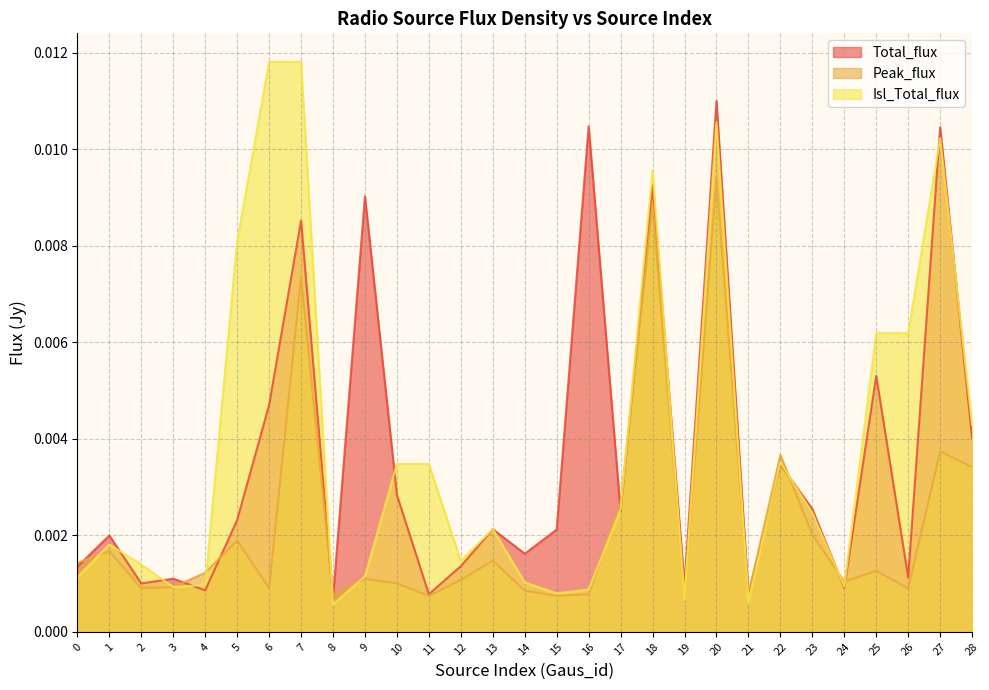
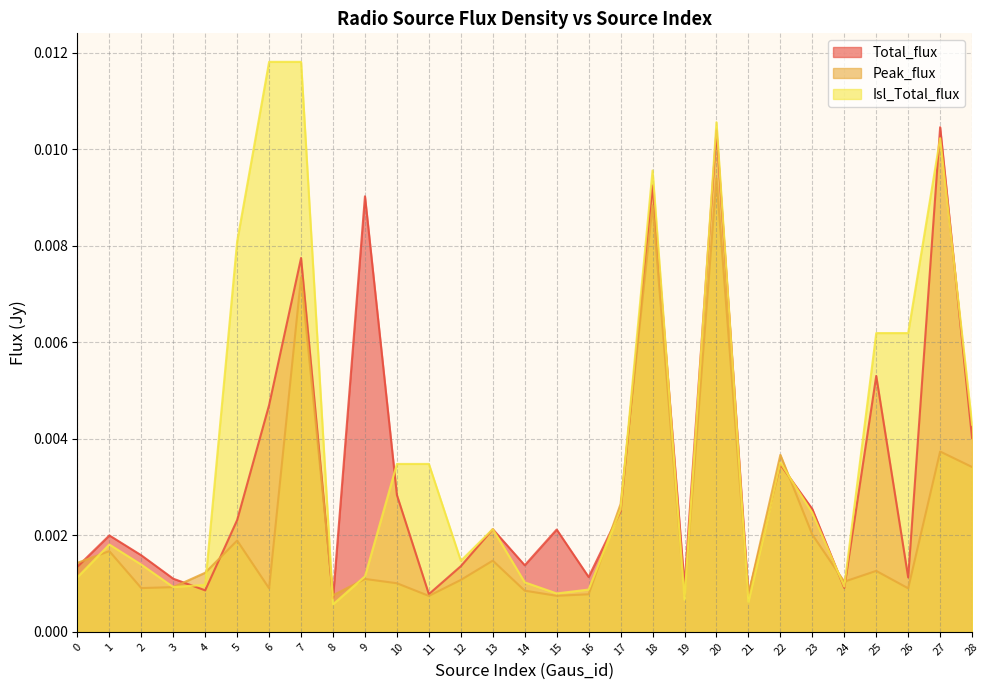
  {
    "Total_flux": {
      "0": 0.0013,
      "1": 0.0020,
-     "2": 0.0010,
+     "2": 0.0016,
      "3": 0.0011,
      "4": 0.0009,
      "5": 0.0023,
      "6": 0.0047,
-     "7": 0.0085,
+     "7": 0.0077,
      "8": 0.0007,
      "9": 0.0090,
      "10": 0.0028,
      "12": 0.0014,
-     "14": 0.0016,
+     "14": 0.0014,
      "15": 0.0021,
-     "16": 0.0105,
+     "16": 0.0011,
      "18": 0.0093,
      "19": 0.0010,
-     "20": 0.0110,
+     "20": 0.0104,
      "23": 0.0025,
      "25": 0.0053,
      "26": 0.0011,
      "27": 0.0105,
      "28": 0.0040
    }
  }
